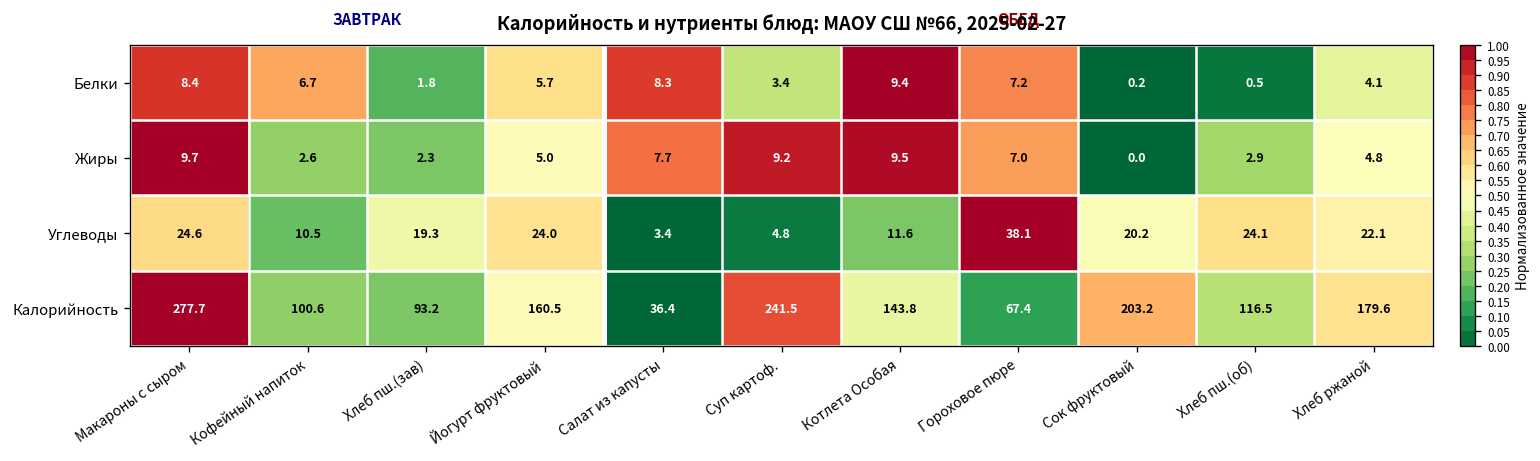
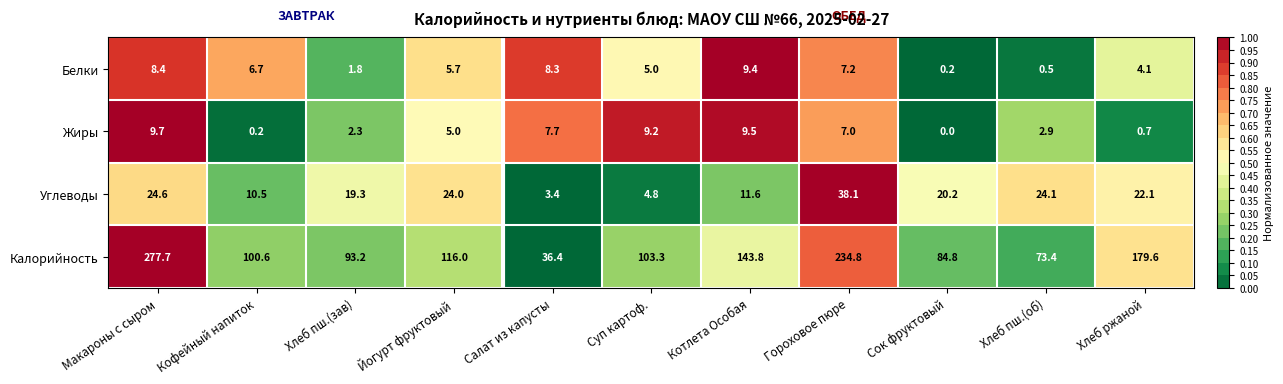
  {
    "Белки": {
      "Макароны с сыром": 8.4,
      "Кофейный напиток": 6.7,
      "Хлеб пш.(зав)": 1.8,
      "Йогурт фруктовый": 5.7,
      "Салат из капусты": 8.3,
-     "Суп картоф.": 3.4,
+     "Суп картоф.": 5.0,
      "Котлета Особая": 9.4,
      "Гороховое пюре": 7.2,
      "Сок фруктовый": 0.2,
      "Хлеб пш.(об)": 0.5,
      "Хлеб ржаной": 4.1
    },
    "Жиры": {
      "Макароны с сыром": 9.7,
-     "Кофейный напиток": 2.6,
+     "Кофейный напиток": 0.2,
      "Хлеб пш.(зав)": 2.3,
      "Йогурт фруктовый": 5.0,
      "Салат из капусты": 7.7,
      "Суп картоф.": 9.2,
      "Котлета Особая": 9.5,
      "Гороховое пюре": 7.0,
      "Сок фруктовый": 0.0,
      "Хлеб пш.(об)": 2.9,
-     "Хлеб ржаной": 4.8
+     "Хлеб ржаной": 0.7
    },
    "Углеводы": {
      "Макароны с сыром": 24.6,
      "Кофейный напиток": 10.5,
      "Хлеб пш.(зав)": 19.3,
      "Йогурт фруктовый": 24.0,
      "Салат из капусты": 3.4,
      "Суп картоф.": 4.8,
      "Котлета Особая": 11.6,
      "Гороховое пюре": 38.1,
      "Сок фруктовый": 20.2,
      "Хлеб пш.(об)": 24.1,
      "Хлеб ржаной": 22.1
    },
    "Калорийность": {
      "Макароны с сыром": 277.7,
      "Кофейный напиток": 100.6,
      "Хлеб пш.(зав)": 93.2,
-     "Йогурт фруктовый": 160.5,
+     "Йогурт фруктовый": 116.0,
      "Салат из капусты": 36.4,
-     "Суп картоф.": 241.5,
+     "Суп картоф.": 103.3,
      "Котлета Особая": 143.8,
-     "Гороховое пюре": 67.4,
-     "Сок фруктовый": 203.2,
-     "Хлеб пш.(об)": 116.5,
+     "Гороховое пюре": 234.8,
+     "Сок фруктовый": 84.8,
+     "Хлеб пш.(об)": 73.4,
      "Хлеб ржаной": 179.6
    }
  }
